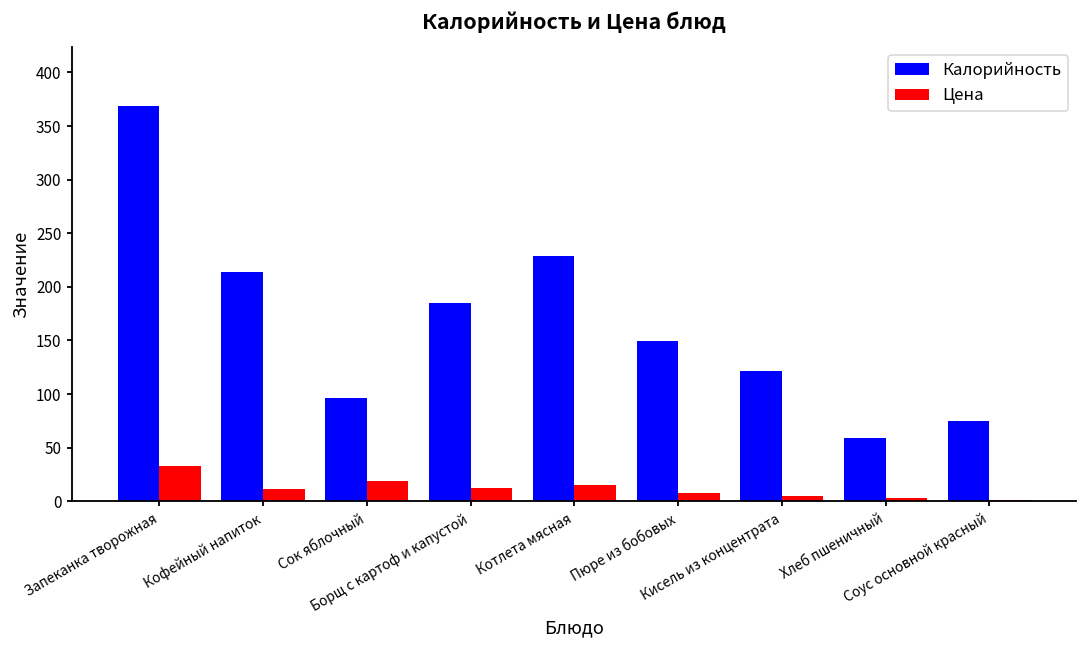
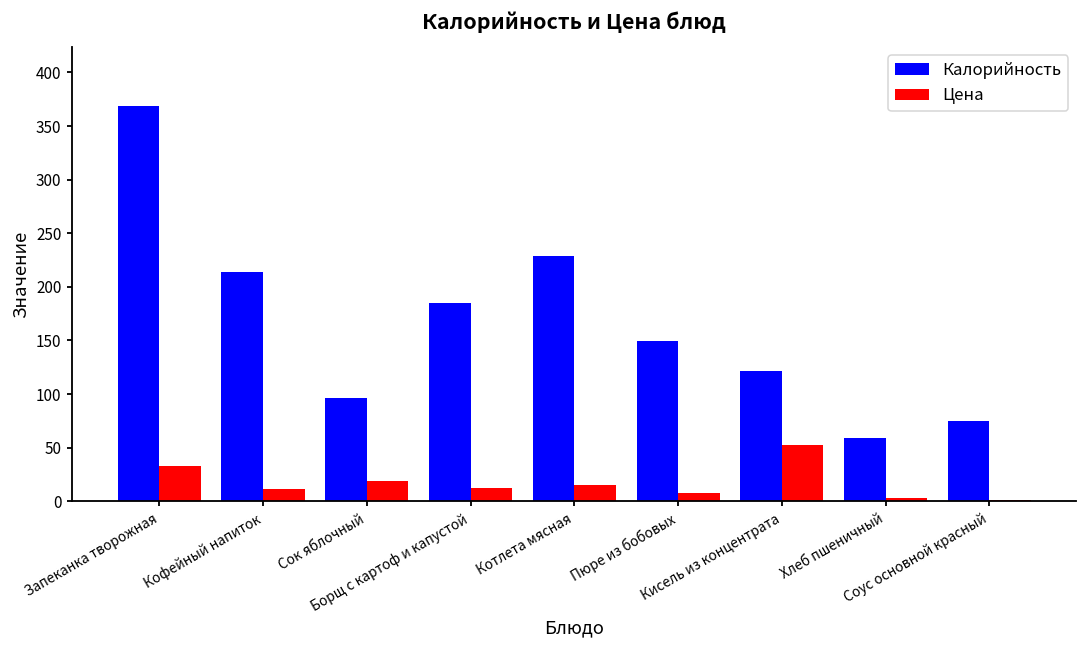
  {
    "Калорийность": {
      "Запеканка творожная": 370,
      "Кофейный напиток": 210,
      "Сок яблочный": 100,
      "Борщ с картоф и капустой": 190,
      "Котлета мясная": 230,
      "Пюре из бобовых": 150,
      "Кисель из концентрата": 120,
      "Хлеб пшеничный": 60,
      "Соус основной красный": 70
    },
    "Цена": {
      "Запеканка творожная": 30,
      "Кофейный напиток": 10,
      "Сок яблочный": 20,
      "Борщ с картоф и капустой": 10,
      "Котлета мясная": 20,
      "Пюре из бобовых": 10,
-     "Кисель из концентрата": 10,
+     "Кисель из концентрата": 50,
      "Хлеб пшеничный": 0
    }
  }
